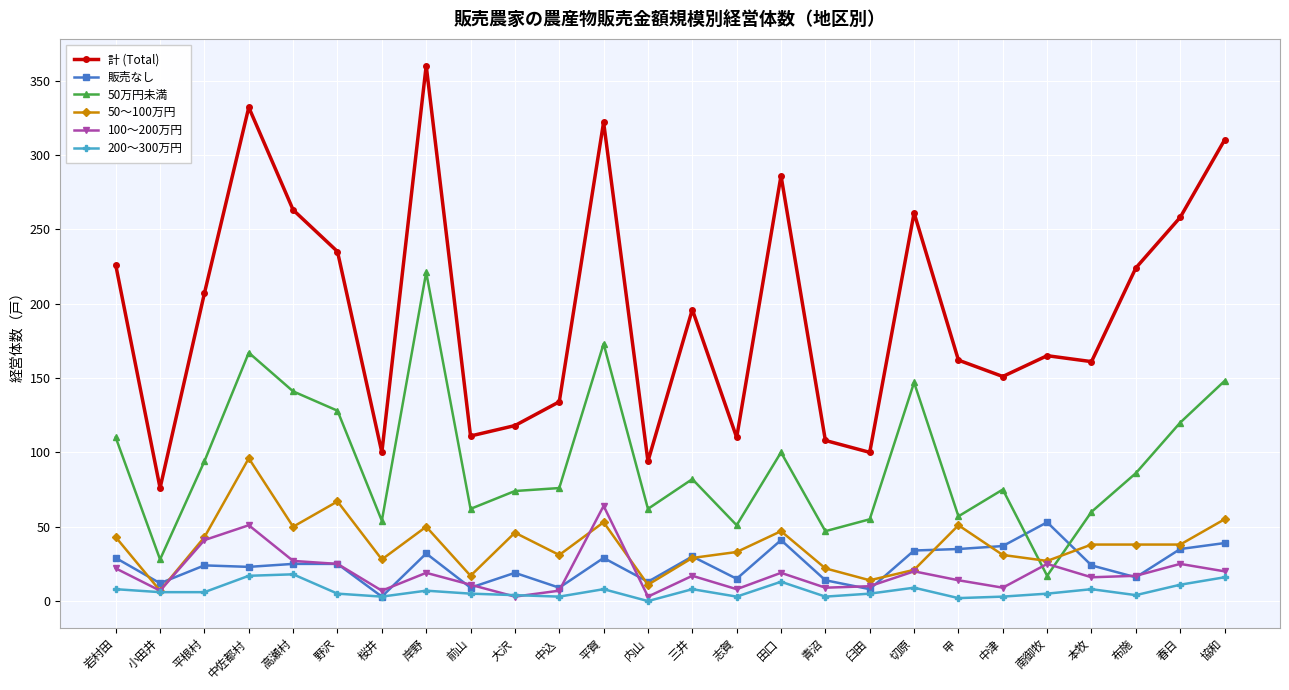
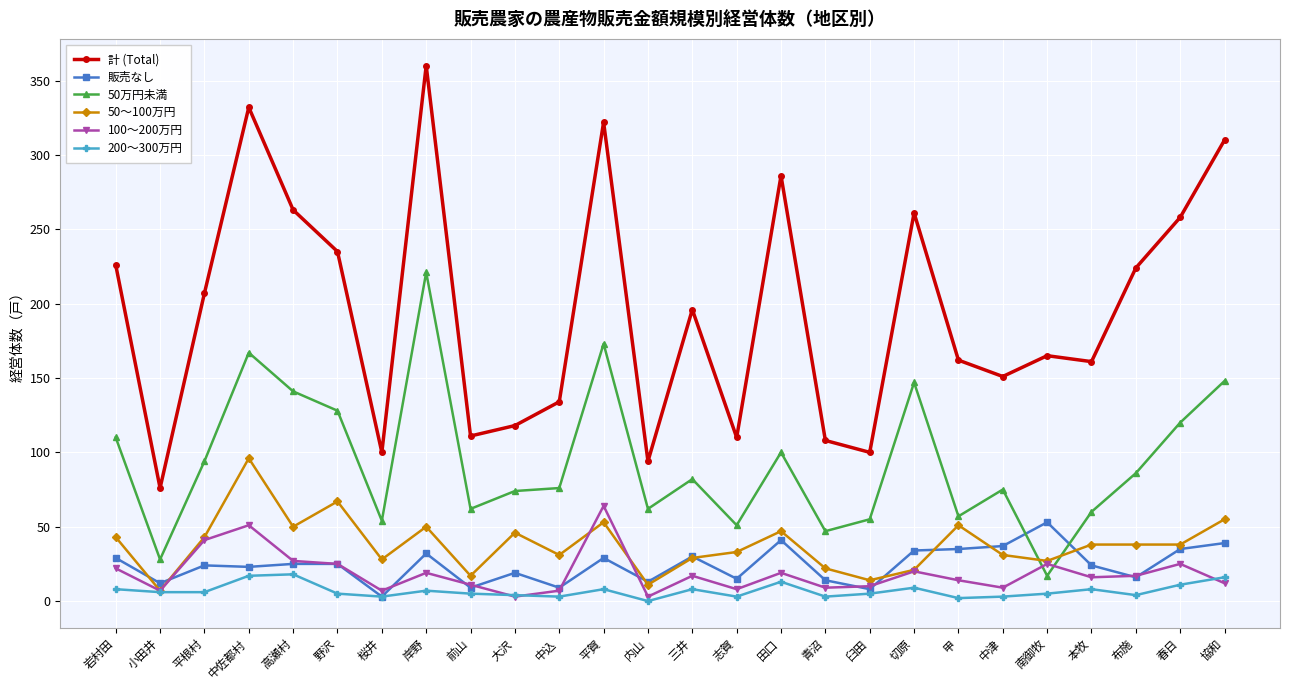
  {
    "計 (Total)": {
      "岩村田": 226,
      "小田井": 76,
      "平根村": 207,
      "中佐都村": 332,
      "高瀬村": 263,
      "野沢": 235,
      "桜井": 100,
      "岸野": 360,
      "前山": 111,
      "大沢": 118,
      "中込": 134,
      "平賀": 322,
      "内山": 94,
      "三井": 196,
      "志賀": 110,
      "田口": 286,
      "青沼": 108,
      "臼田": 100,
      "切原": 261,
      "甲": 162,
      "中津": 151,
      "南御牧": 165,
      "本牧": 161,
      "布施": 224,
      "春日": 258,
      "協和": 310
    },
    "50万円未満": {
      "岩村田": 110,
      "小田井": 28,
      "平根村": 94,
      "中佐都村": 167,
      "高瀬村": 141,
      "野沢": 128,
      "桜井": 54,
      "岸野": 221,
      "前山": 62,
      "大沢": 74,
      "中込": 76,
      "平賀": 173,
      "内山": 62,
      "三井": 82,
      "志賀": 51,
      "田口": 100,
      "青沼": 47,
      "臼田": 55,
      "切原": 147,
      "甲": 57,
      "中津": 75,
      "南御牧": 17,
      "本牧": 60,
      "布施": 86,
      "春日": 120,
      "協和": 148
    },
    "50～100万円": {
      "岩村田": 43,
      "平根村": 43,
      "中佐都村": 96,
      "高瀬村": 50,
      "野沢": 67,
      "桜井": 28,
      "岸野": 50,
      "前山": 17,
      "大沢": 46,
      "中込": 31,
      "平賀": 53,
      "内山": 11,
      "志賀": 33,
      "田口": 47,
      "青沼": 22,
      "臼田": 14,
      "甲": 51,
      "中津": 31,
      "南御牧": 27,
      "本牧": 38,
      "布施": 38,
      "春日": 38,
      "協和": 55
    },
    "100～200万円": {
      "岩村田": 22,
      "平根村": 41,
      "中佐都村": 51,
      "高瀬村": 27,
      "桜井": 7,
      "岸野": 19,
      "前山": 11,
      "中込": 7,
      "平賀": 64,
      "内山": 3,
      "三井": 17,
      "志賀": 8,
      "田口": 19,
      "青沼": 9,
      "臼田": 10,
      "甲": 14,
      "中津": 9,
      "南御牧": 25,
      "本牧": 16,
      "春日": 25,
-     "協和": 20
+     "協和": 12
    }
  }
